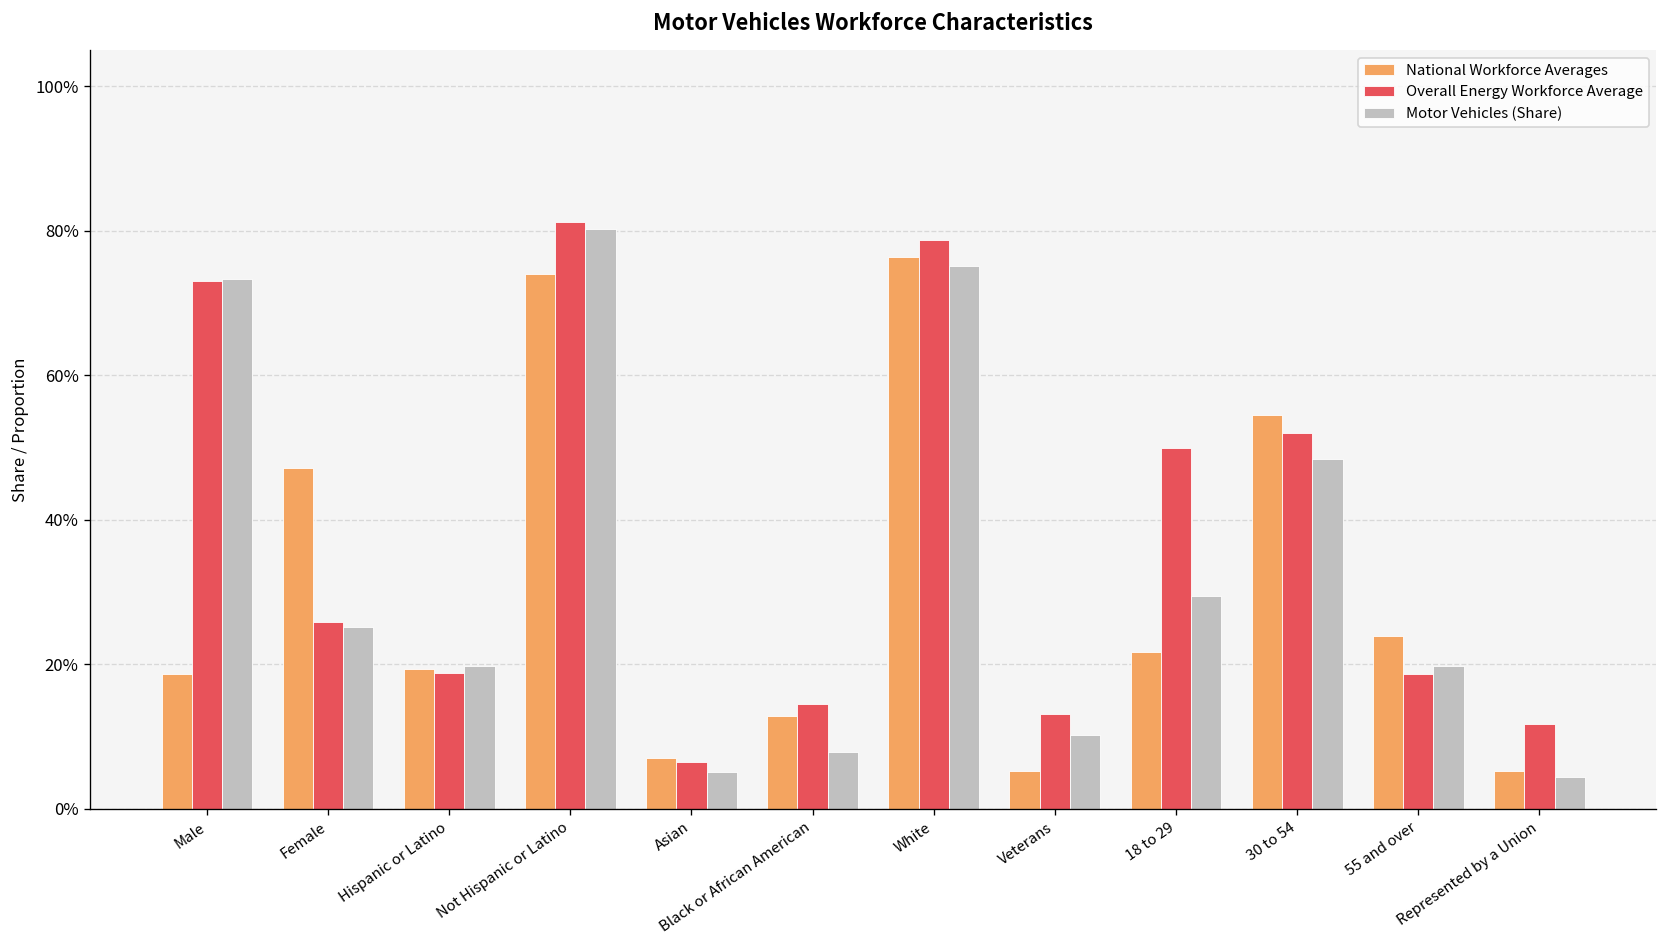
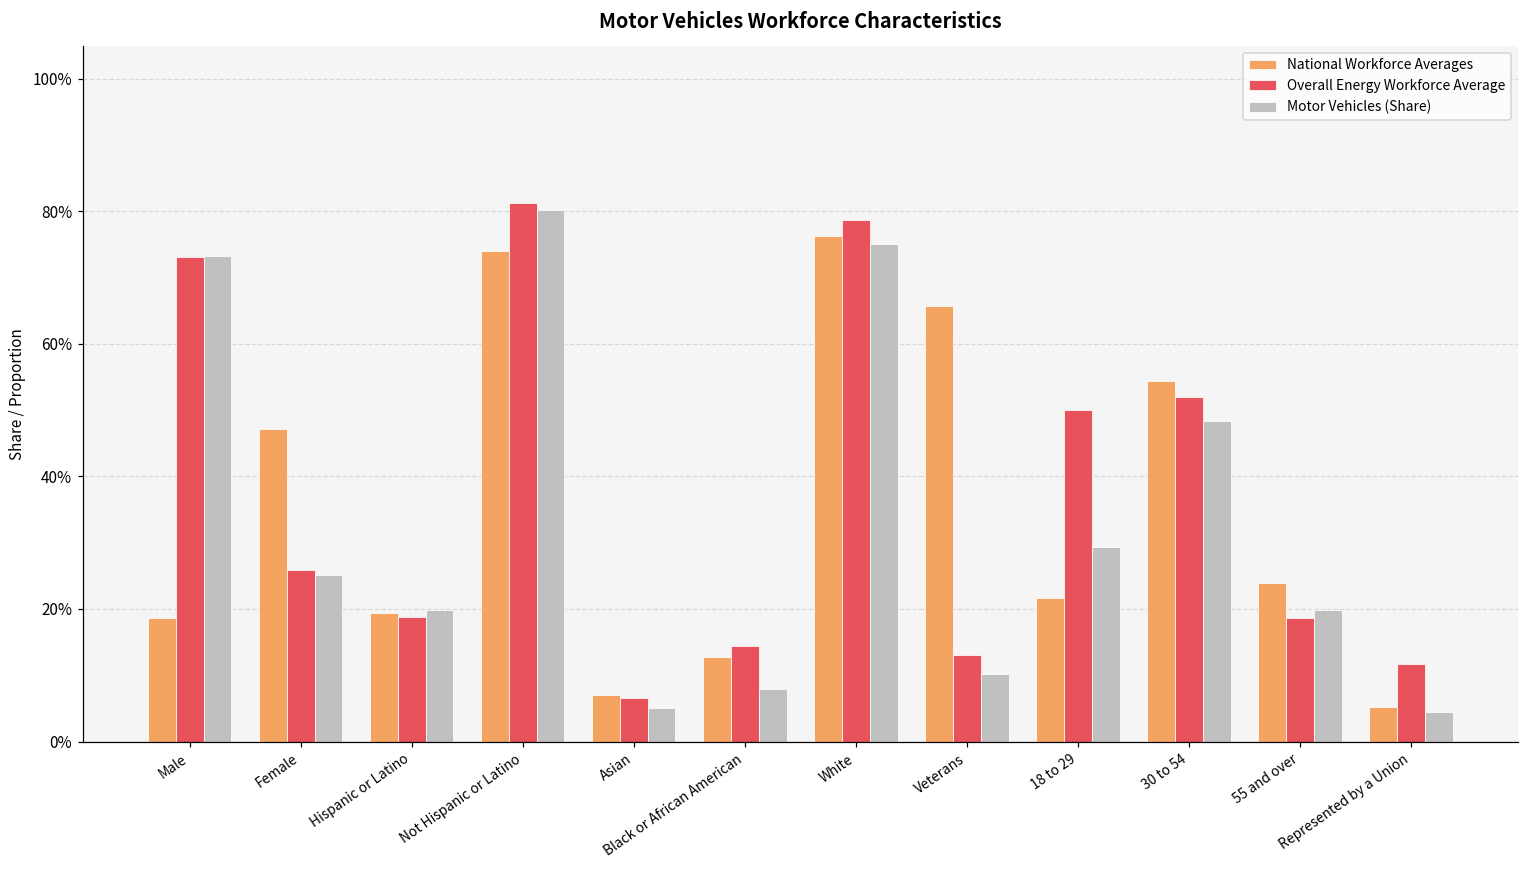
  {
    "National Workforce Averages": {
      "Male": "19%",
      "Female": "47%",
      "Hispanic or Latino": "19%",
      "Not Hispanic or Latino": "74%",
      "Asian": "7%",
      "Black or African American": "13%",
      "White": "76%",
-     "Veterans": "5%",
+     "Veterans": "66%",
      "18 to 29": "22%",
      "30 to 54": "54%",
      "55 and over": "24%",
      "Represented by a Union": "5%"
    },
    "Overall Energy Workforce Average": {
      "Male": "73%",
      "Female": "26%",
      "Hispanic or Latino": "19%",
      "Not Hispanic or Latino": "81%",
      "Asian": "7%",
      "Black or African American": "14%",
      "White": "79%",
      "Veterans": "13%",
      "18 to 29": "50%",
      "30 to 54": "52%",
      "55 and over": "19%",
      "Represented by a Union": "12%"
    },
    "Motor Vehicles (Share)": {
      "Male": "73%",
      "Female": "25%",
      "Hispanic or Latino": "20%",
      "Not Hispanic or Latino": "80%",
      "Asian": "5%",
      "Black or African American": "8%",
      "White": "75%",
      "Veterans": "10%",
      "18 to 29": "29%",
      "30 to 54": "48%",
      "55 and over": "20%",
      "Represented by a Union": "4%"
    }
  }
